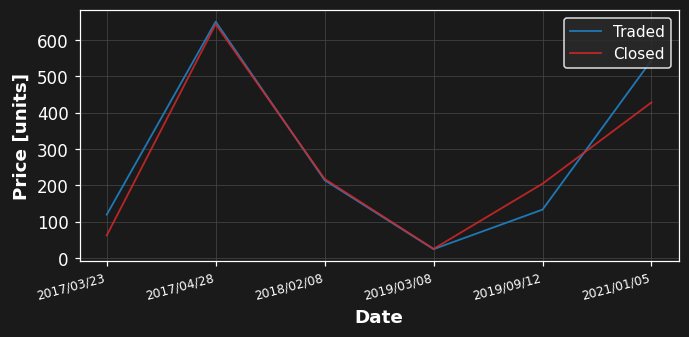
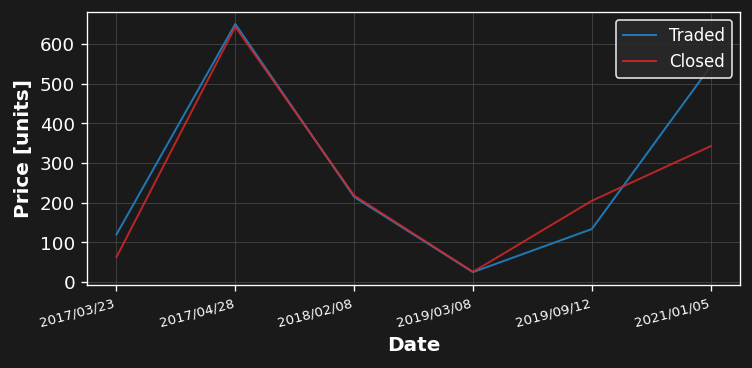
  {
    "Traded": {
      "2017/03/23": 120,
      "2019/09/12": 130
    },
    "Closed": {
      "2017/03/23": 60,
      "2019/09/12": 200,
-     "2021/01/05": 430
+     "2021/01/05": 340
    }
  }
